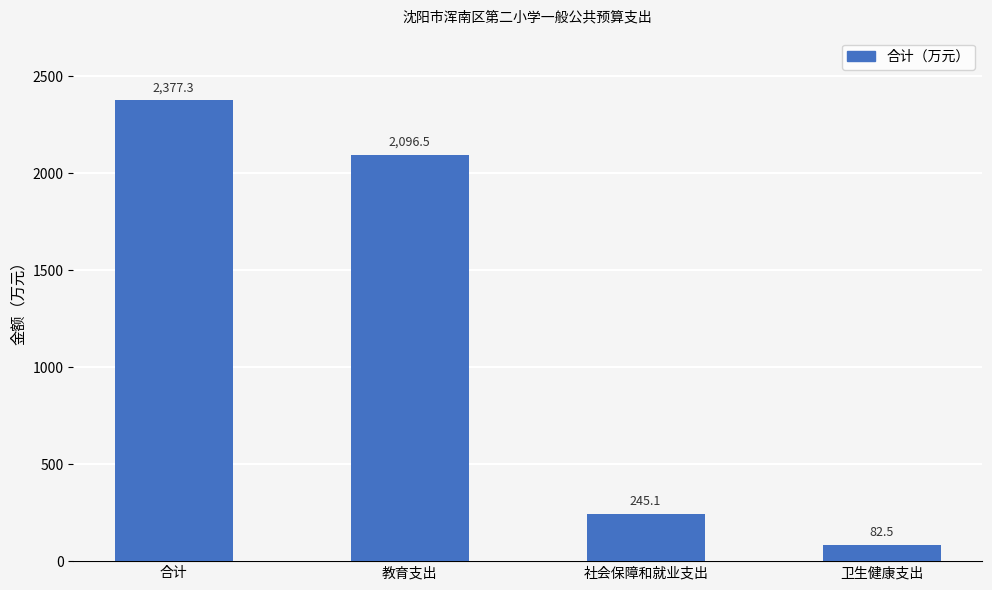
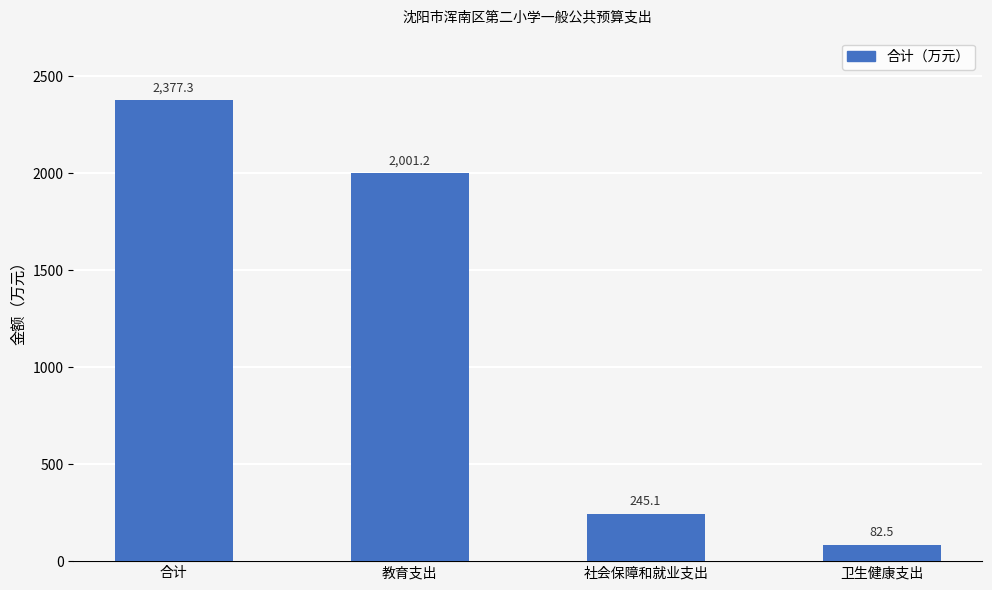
  {
    "合计": "2,377.3",
-   "教育支出": "2,096.5",
+   "教育支出": "2,001.2",
    "社会保障和就业支出": "245.1",
    "卫生健康支出": "82.5"
  }
